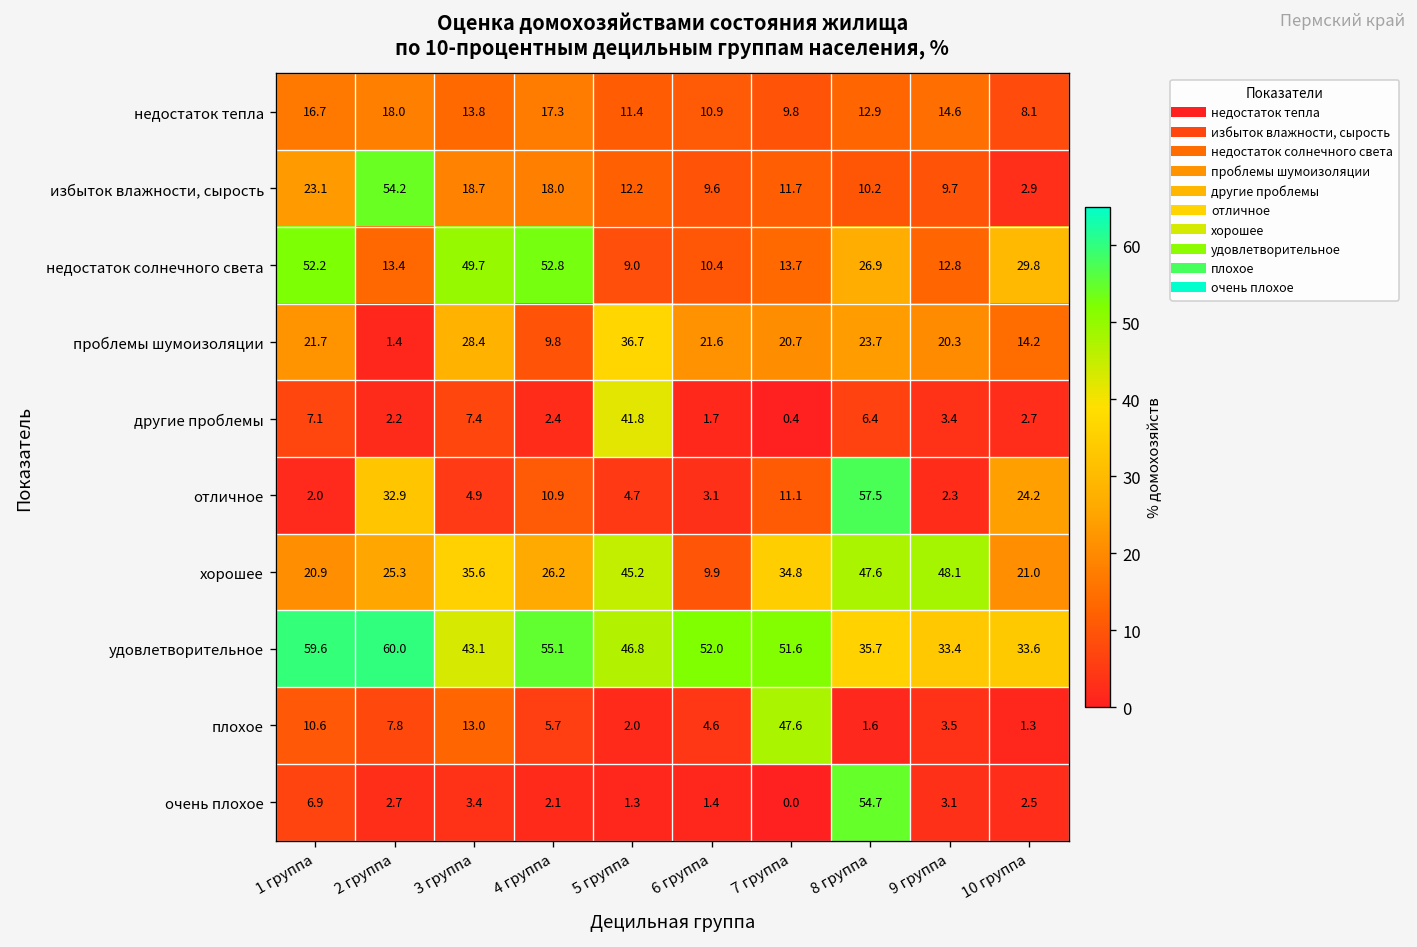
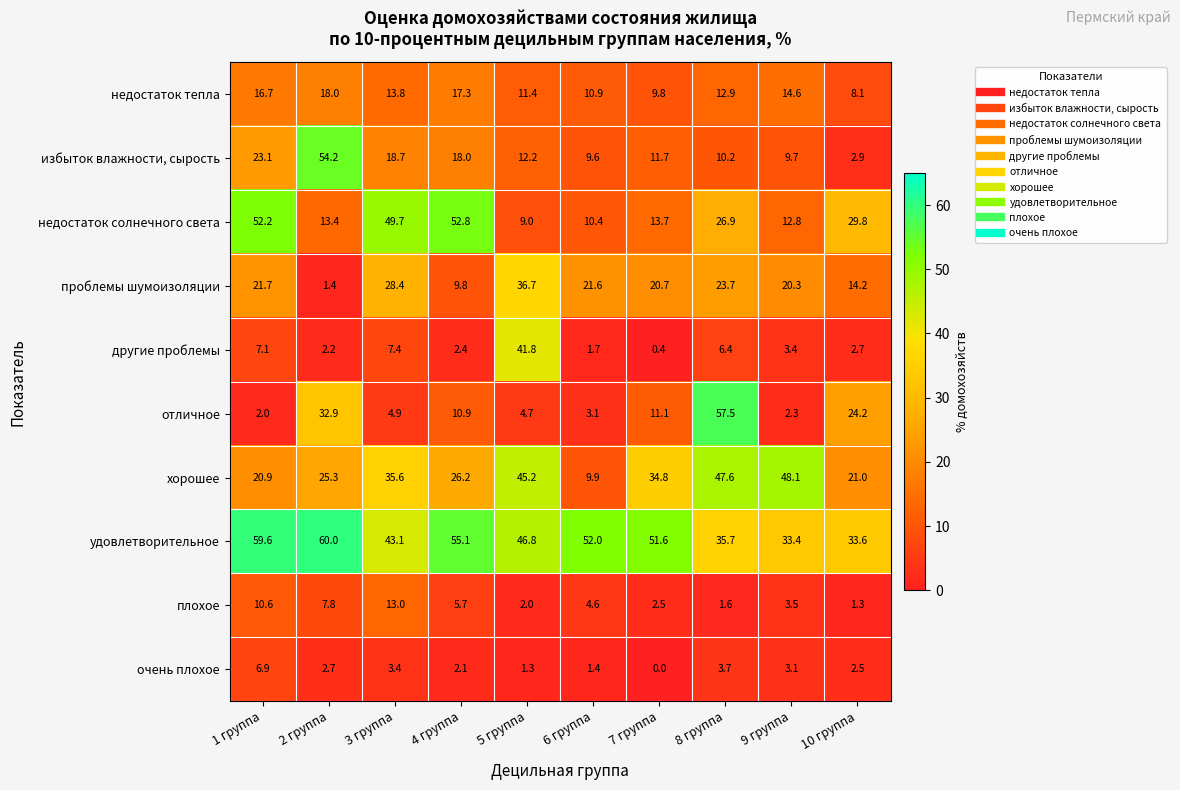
  {
    "недостаток тепла": {
      "1 группа": 16.7,
      "2 группа": 18.0,
      "3 группа": 13.8,
      "4 группа": 17.3,
      "5 группа": 11.4,
      "6 группа": 10.9,
      "7 группа": 9.8,
      "8 группа": 12.9,
      "9 группа": 14.6,
      "10 группа": 8.1
    },
    "избыток влажности, сырость": {
      "1 группа": 23.1,
      "2 группа": 54.2,
      "3 группа": 18.7,
      "4 группа": 18.0,
      "5 группа": 12.2,
      "6 группа": 9.6,
      "7 группа": 11.7,
      "8 группа": 10.2,
      "9 группа": 9.7,
      "10 группа": 2.9
    },
    "недостаток солнечного света": {
      "1 группа": 52.2,
      "2 группа": 13.4,
      "3 группа": 49.7,
      "4 группа": 52.8,
      "5 группа": 9.0,
      "6 группа": 10.4,
      "7 группа": 13.7,
      "8 группа": 26.9,
      "9 группа": 12.8,
      "10 группа": 29.8
    },
    "проблемы шумоизоляции": {
      "1 группа": 21.7,
      "2 группа": 1.4,
      "3 группа": 28.4,
      "4 группа": 9.8,
      "5 группа": 36.7,
      "6 группа": 21.6,
      "7 группа": 20.7,
      "8 группа": 23.7,
      "9 группа": 20.3,
      "10 группа": 14.2
    },
    "другие проблемы": {
      "1 группа": 7.1,
      "2 группа": 2.2,
      "3 группа": 7.4,
      "4 группа": 2.4,
      "5 группа": 41.8,
      "6 группа": 1.7,
      "7 группа": 0.4,
      "8 группа": 6.4,
      "9 группа": 3.4,
      "10 группа": 2.7
    },
    "отличное": {
      "1 группа": 2.0,
      "2 группа": 32.9,
      "3 группа": 4.9,
      "4 группа": 10.9,
      "5 группа": 4.7,
      "6 группа": 3.1,
      "7 группа": 11.1,
      "8 группа": 57.5,
      "9 группа": 2.3,
      "10 группа": 24.2
    },
    "хорошее": {
      "1 группа": 20.9,
      "2 группа": 25.3,
      "3 группа": 35.6,
      "4 группа": 26.2,
      "5 группа": 45.2,
      "6 группа": 9.9,
      "7 группа": 34.8,
      "8 группа": 47.6,
      "9 группа": 48.1,
      "10 группа": 21.0
    },
    "удовлетворительное": {
      "1 группа": 59.6,
      "2 группа": 60.0,
      "3 группа": 43.1,
      "4 группа": 55.1,
      "5 группа": 46.8,
      "6 группа": 52.0,
      "7 группа": 51.6,
      "8 группа": 35.7,
      "9 группа": 33.4,
      "10 группа": 33.6
    },
    "плохое": {
      "1 группа": 10.6,
      "2 группа": 7.8,
      "3 группа": 13.0,
      "4 группа": 5.7,
      "5 группа": 2.0,
      "6 группа": 4.6,
-     "7 группа": 47.6,
+     "7 группа": 2.5,
      "8 группа": 1.6,
      "9 группа": 3.5,
      "10 группа": 1.3
    },
    "очень плохое": {
      "1 группа": 6.9,
      "2 группа": 2.7,
      "3 группа": 3.4,
      "4 группа": 2.1,
      "5 группа": 1.3,
      "6 группа": 1.4,
      "7 группа": 0.0,
-     "8 группа": 54.7,
+     "8 группа": 3.7,
      "9 группа": 3.1,
      "10 группа": 2.5
    }
  }
